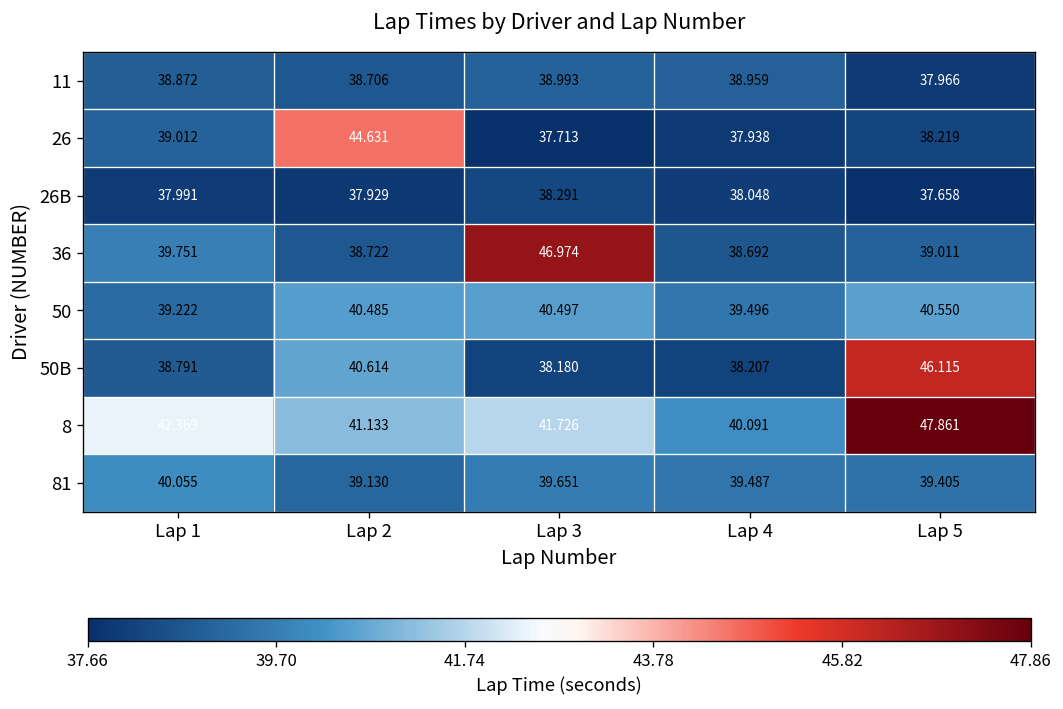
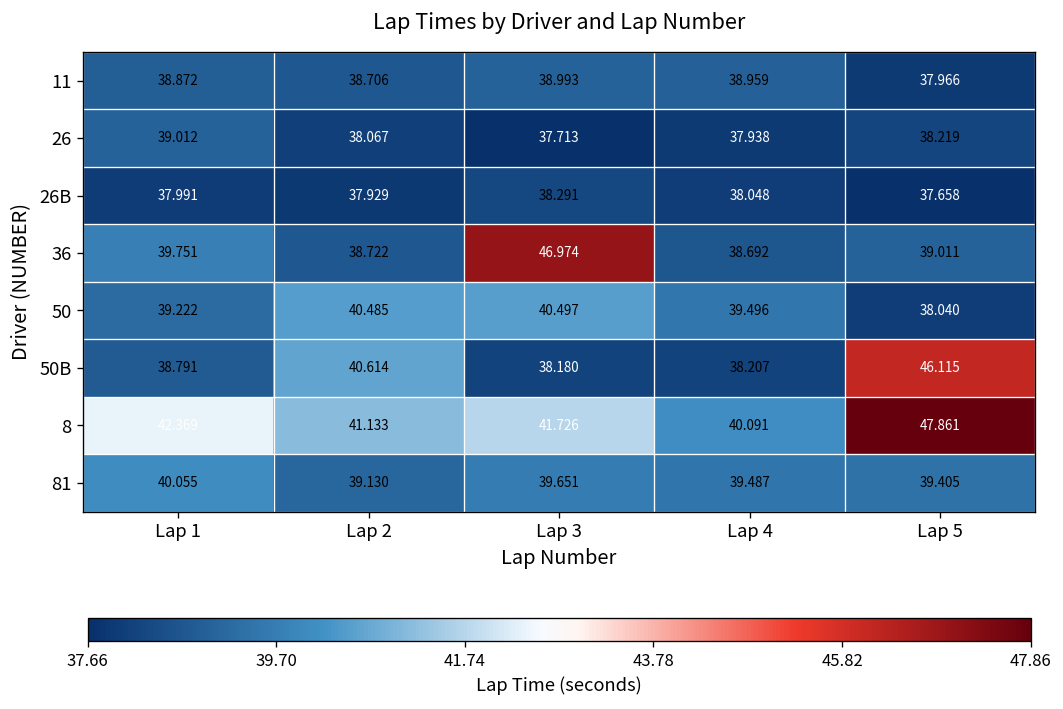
  {
    "11": {
      "Lap 1": 38.872,
      "Lap 2": 38.706,
      "Lap 3": 38.993,
      "Lap 4": 38.959,
      "Lap 5": 37.966
    },
    "26": {
      "Lap 1": 39.012,
-     "Lap 2": 44.631,
+     "Lap 2": 38.067,
      "Lap 3": 37.713,
      "Lap 4": 37.938,
      "Lap 5": 38.219
    },
    "26B": {
      "Lap 1": 37.991,
      "Lap 2": 37.929,
      "Lap 3": 38.291,
      "Lap 4": 38.048,
      "Lap 5": 37.658
    },
    "36": {
      "Lap 1": 39.751,
      "Lap 2": 38.722,
      "Lap 3": 46.974,
      "Lap 4": 38.692,
      "Lap 5": 39.011
    },
    "50": {
      "Lap 1": 39.222,
      "Lap 2": 40.485,
      "Lap 3": 40.497,
      "Lap 4": 39.496,
-     "Lap 5": 40.550
+     "Lap 5": 38.040
    },
    "50B": {
      "Lap 1": 38.791,
      "Lap 2": 40.614,
      "Lap 3": 38.180,
      "Lap 4": 38.207,
      "Lap 5": 46.115
    },
    "8": {
      "Lap 2": 41.133,
      "Lap 3": 41.726,
      "Lap 4": 40.091,
      "Lap 5": 47.861
    },
    "81": {
      "Lap 1": 40.055,
      "Lap 2": 39.130,
      "Lap 3": 39.651,
      "Lap 4": 39.487,
      "Lap 5": 39.405
    }
  }
